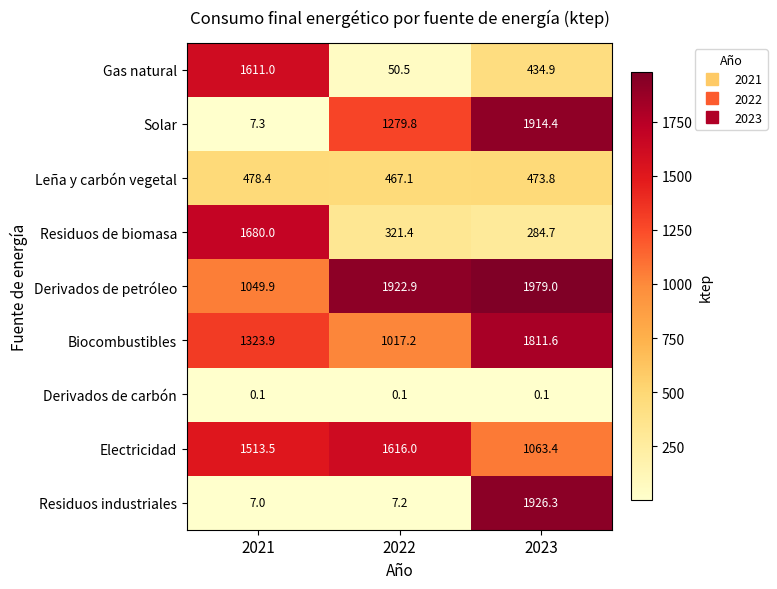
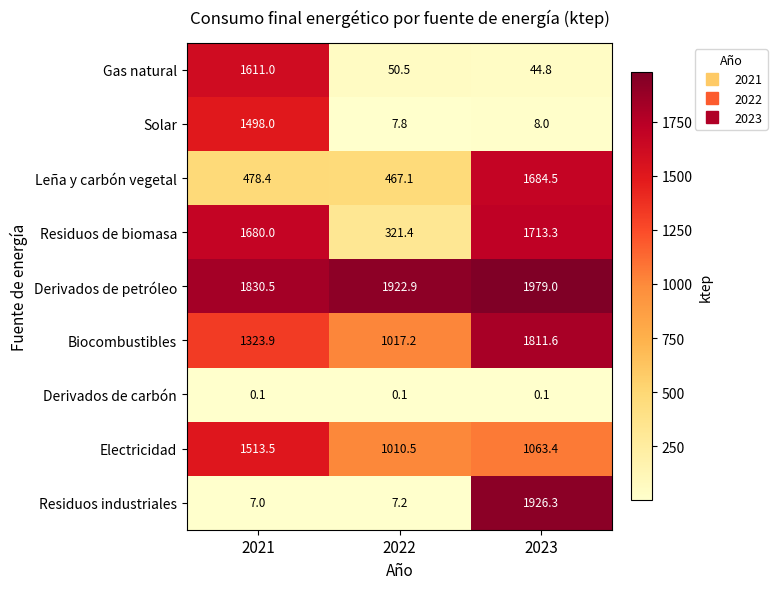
  {
    "Gas natural": {
      "2021": 1611.0,
      "2022": 50.5,
-     "2023": 434.9
+     "2023": 44.8
    },
    "Solar": {
-     "2021": 7.3,
-     "2022": 1279.8,
-     "2023": 1914.4
+     "2021": 1498.0,
+     "2022": 7.8,
+     "2023": 8.0
    },
    "Leña y carbón vegetal": {
      "2021": 478.4,
      "2022": 467.1,
-     "2023": 473.8
+     "2023": 1684.5
    },
    "Residuos de biomasa": {
      "2021": 1680.0,
      "2022": 321.4,
-     "2023": 284.7
+     "2023": 1713.3
    },
    "Derivados de petróleo": {
-     "2021": 1049.9,
+     "2021": 1830.5,
      "2022": 1922.9,
      "2023": 1979.0
    },
    "Biocombustibles": {
      "2021": 1323.9,
      "2022": 1017.2,
      "2023": 1811.6
    },
    "Derivados de carbón": {
      "2021": 0.1,
      "2022": 0.1,
      "2023": 0.1
    },
    "Electricidad": {
      "2021": 1513.5,
-     "2022": 1616.0,
+     "2022": 1010.5,
      "2023": 1063.4
    },
    "Residuos industriales": {
      "2021": 7.0,
      "2022": 7.2,
      "2023": 1926.3
    }
  }
